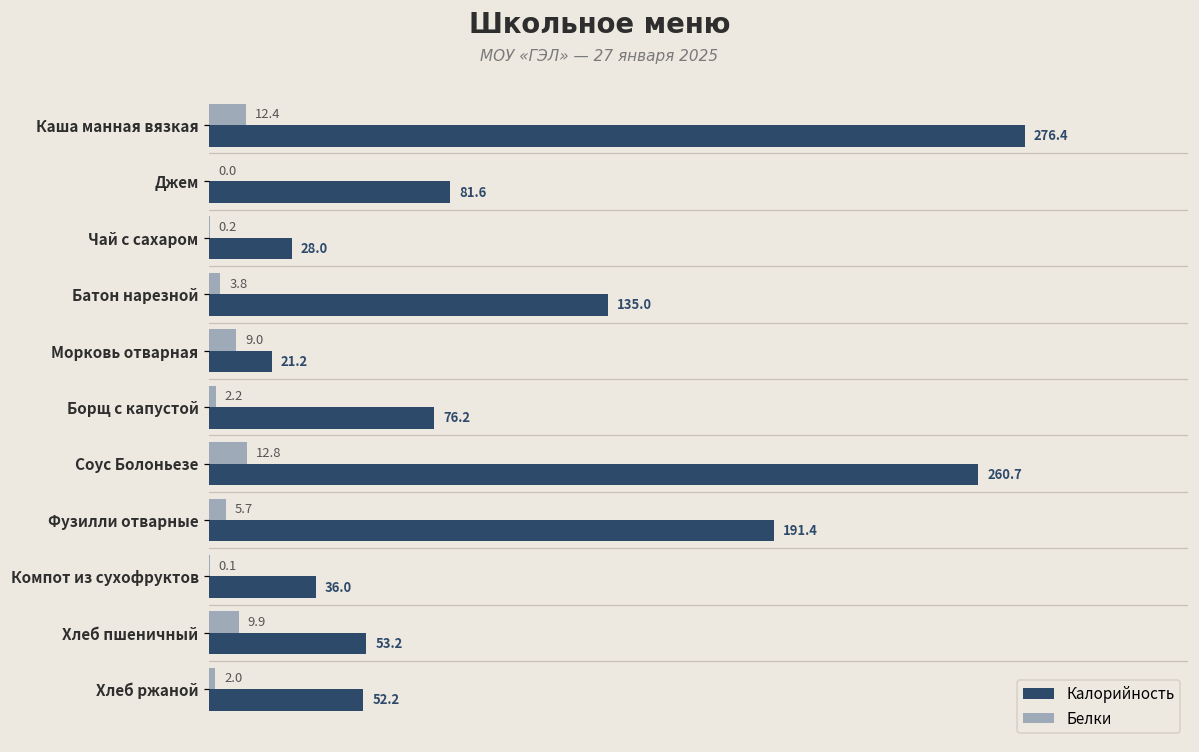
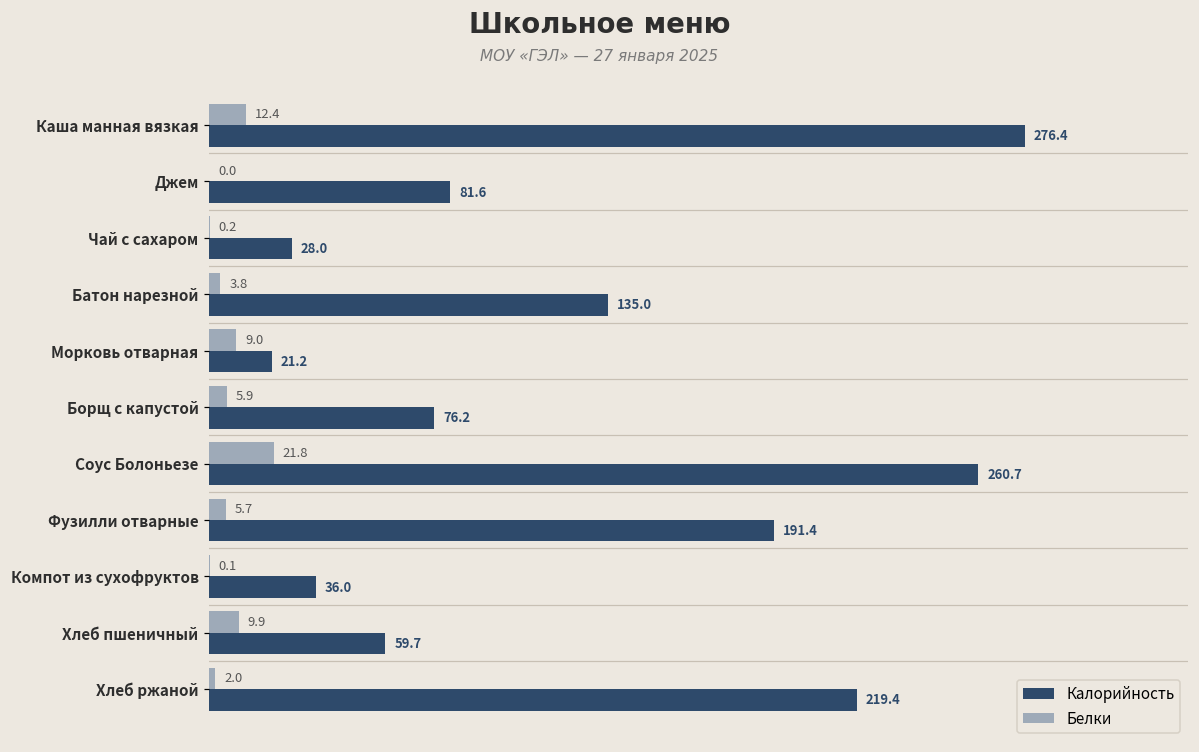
  {
    "Калорийность": {
      "Каша манная вязкая": 276.4,
      "Джем": 81.6,
      "Чай с сахаром": 28.0,
      "Батон нарезной": 135.0,
      "Морковь отварная": 21.2,
      "Борщ с капустой": 76.2,
      "Соус Болоньезе": 260.7,
      "Фузилли отварные": 191.4,
      "Компот из сухофруктов": 36.0,
-     "Хлеб пшеничный": 53.2,
-     "Хлеб ржаной": 52.2
+     "Хлеб пшеничный": 59.7,
+     "Хлеб ржаной": 219.4
    },
    "Белки": {
      "Каша манная вязкая": 12.4,
      "Джем": 0.0,
      "Чай с сахаром": 0.2,
      "Батон нарезной": 3.8,
      "Морковь отварная": 9.0,
-     "Борщ с капустой": 2.2,
-     "Соус Болоньезе": 12.8,
+     "Борщ с капустой": 5.9,
+     "Соус Болоньезе": 21.8,
      "Фузилли отварные": 5.7,
      "Компот из сухофруктов": 0.1,
      "Хлеб пшеничный": 9.9,
      "Хлеб ржаной": 2.0
    }
  }
